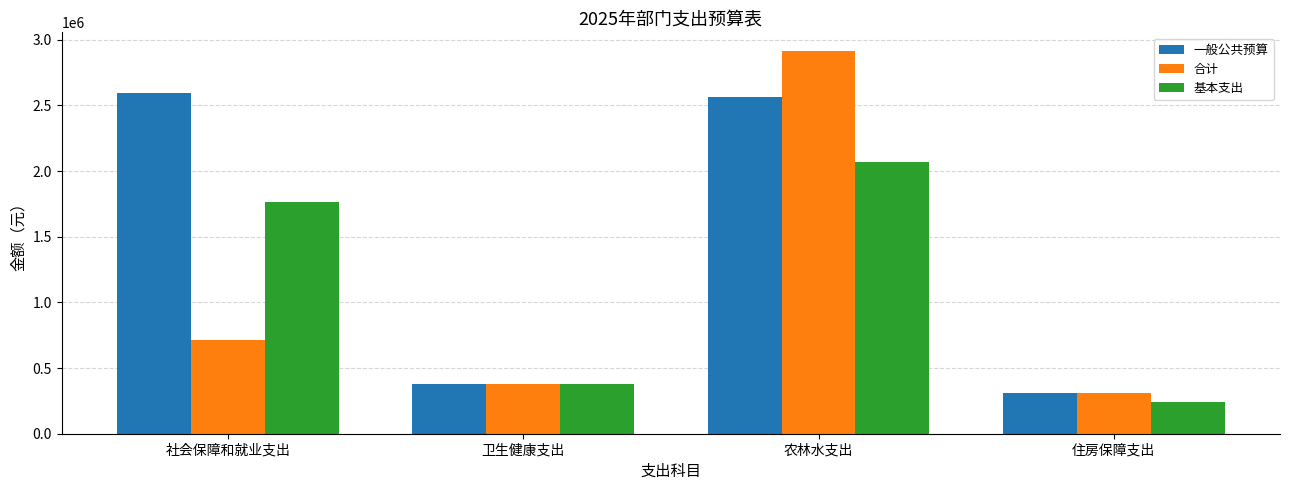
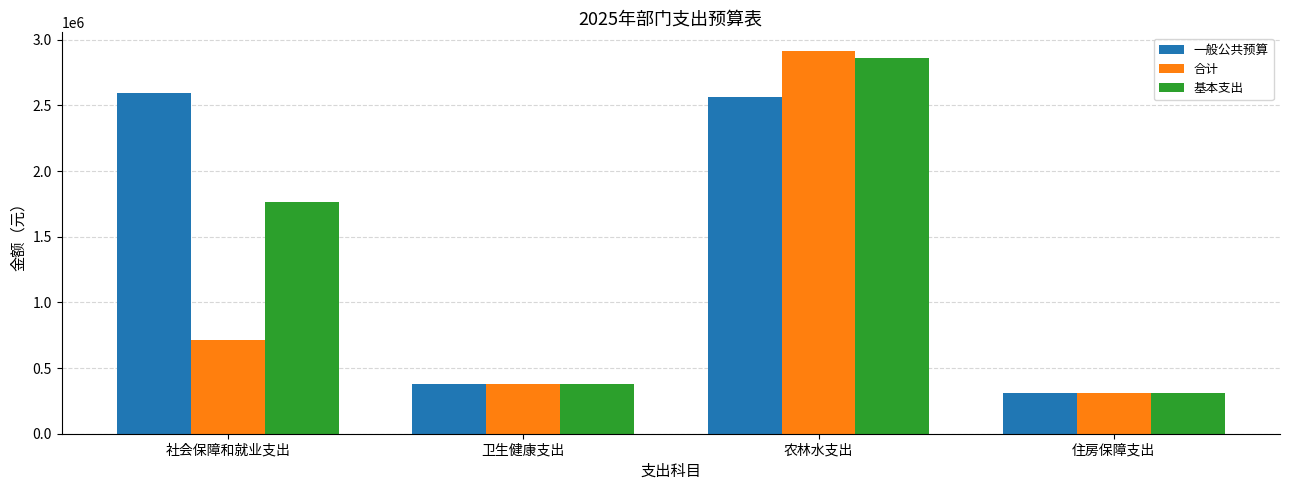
  {
    "一般公共预算": {
      "社会保障和就业支出": 2590000,
      "卫生健康支出": 370000,
      "农林水支出": 2560000,
      "住房保障支出": 310000
    },
    "合计": {
      "社会保障和就业支出": 710000,
      "卫生健康支出": 370000,
      "农林水支出": 2910000,
      "住房保障支出": 310000
    },
    "基本支出": {
      "社会保障和就业支出": 1770000,
      "卫生健康支出": 370000,
-     "农林水支出": 2070000,
-     "住房保障支出": 240000
+     "农林水支出": 2860000,
+     "住房保障支出": 310000
    }
  }
